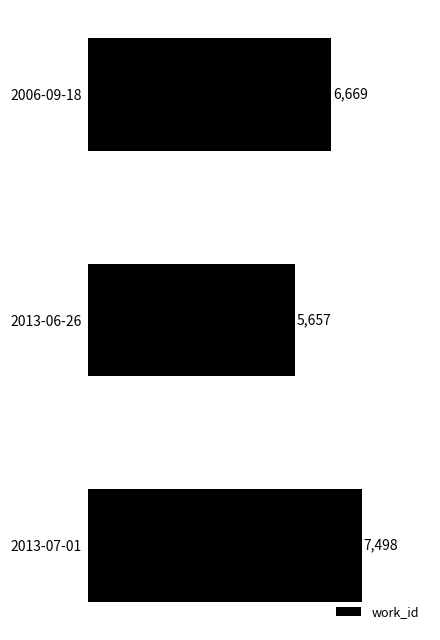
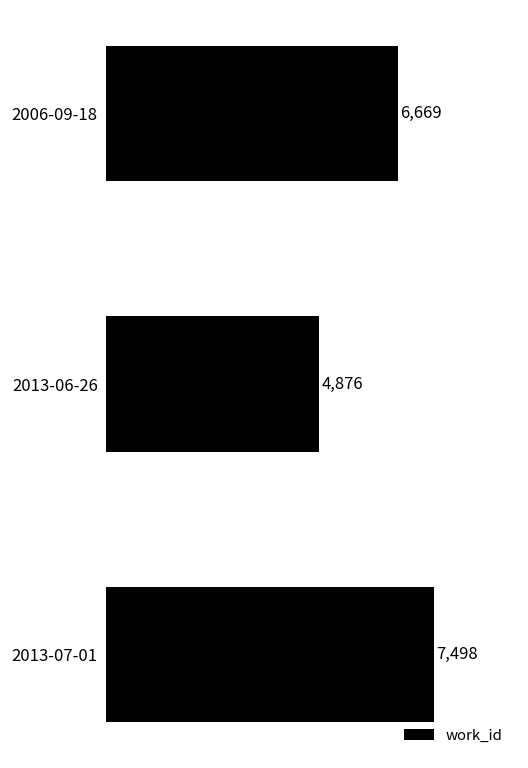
  {
    "2006-09-18": "6,669",
-   "2013-06-26": "5,657",
+   "2013-06-26": "4,876",
    "2013-07-01": "7,498"
  }
